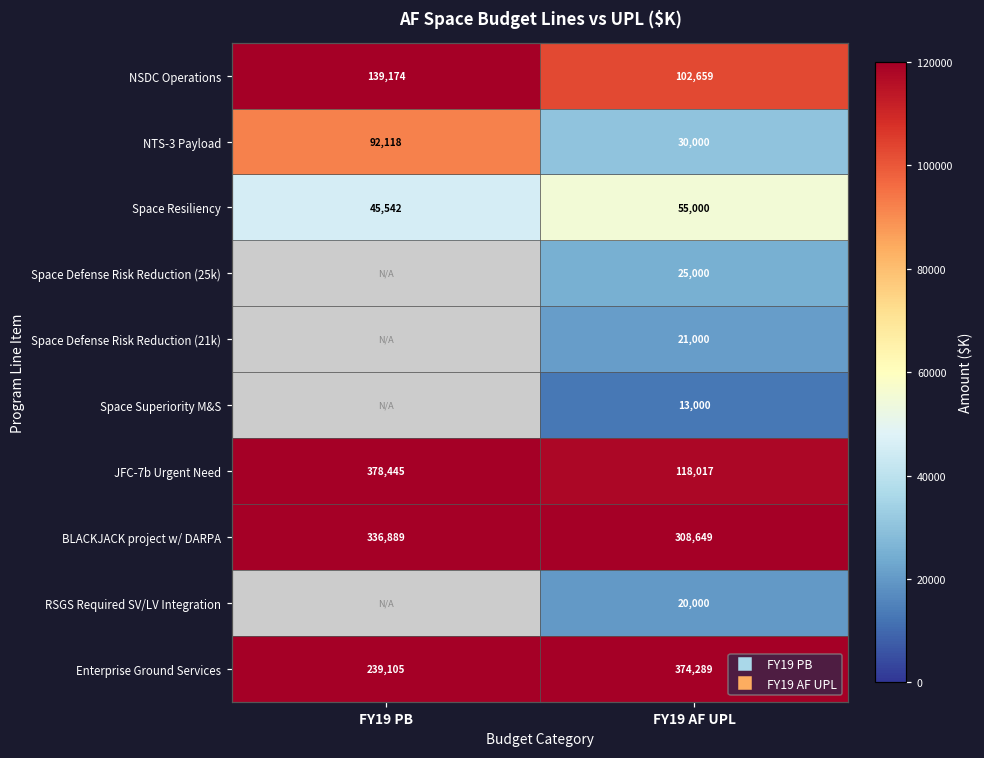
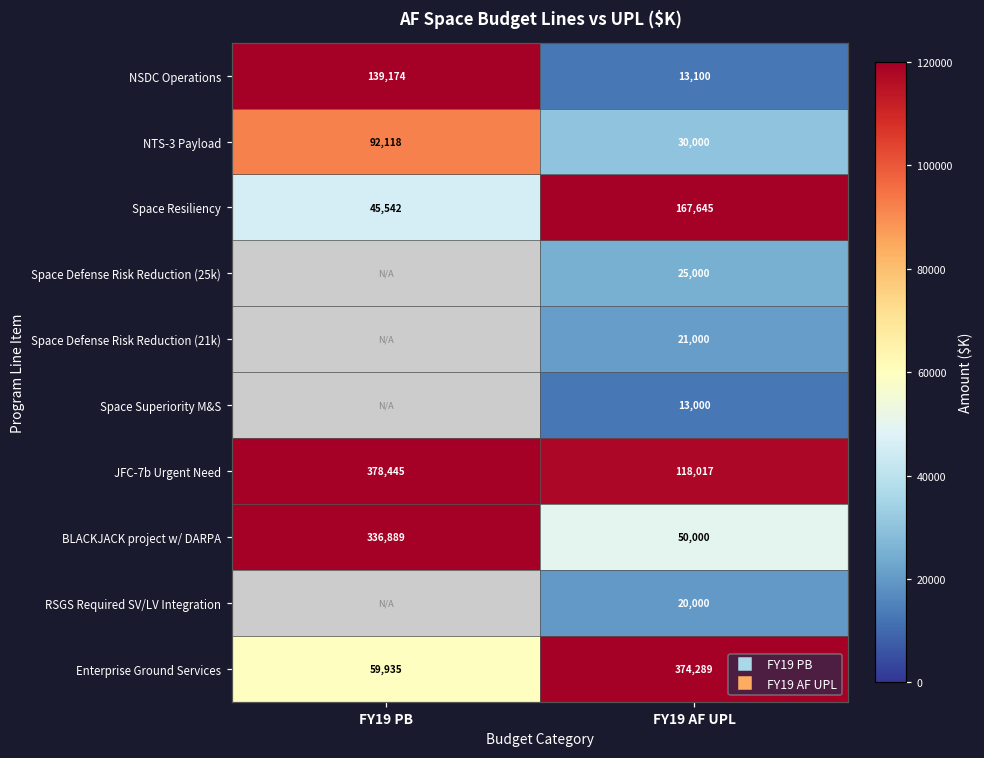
  {
    "NSDC Operations": {
      "FY19 PB": "139,174",
-     "FY19 AF UPL": "102,659"
+     "FY19 AF UPL": "13,100"
    },
    "NTS-3 Payload": {
      "FY19 PB": "92,118",
      "FY19 AF UPL": "30,000"
    },
    "Space Resiliency": {
      "FY19 PB": "45,542",
-     "FY19 AF UPL": "55,000"
+     "FY19 AF UPL": "167,645"
    },
    "Space Defense Risk Reduction (25k)": {
      "FY19 AF UPL": "25,000"
    },
    "Space Defense Risk Reduction (21k)": {
      "FY19 AF UPL": "21,000"
    },
    "Space Superiority M&S": {
      "FY19 AF UPL": "13,000"
    },
    "JFC-7b Urgent Need": {
      "FY19 PB": "378,445",
      "FY19 AF UPL": "118,017"
    },
    "BLACKJACK project w/ DARPA": {
      "FY19 PB": "336,889",
-     "FY19 AF UPL": "308,649"
+     "FY19 AF UPL": "50,000"
    },
    "RSGS Required SV/LV Integration": {
      "FY19 AF UPL": "20,000"
    },
    "Enterprise Ground Services": {
-     "FY19 PB": "239,105",
+     "FY19 PB": "59,935",
      "FY19 AF UPL": "374,289"
    }
  }
